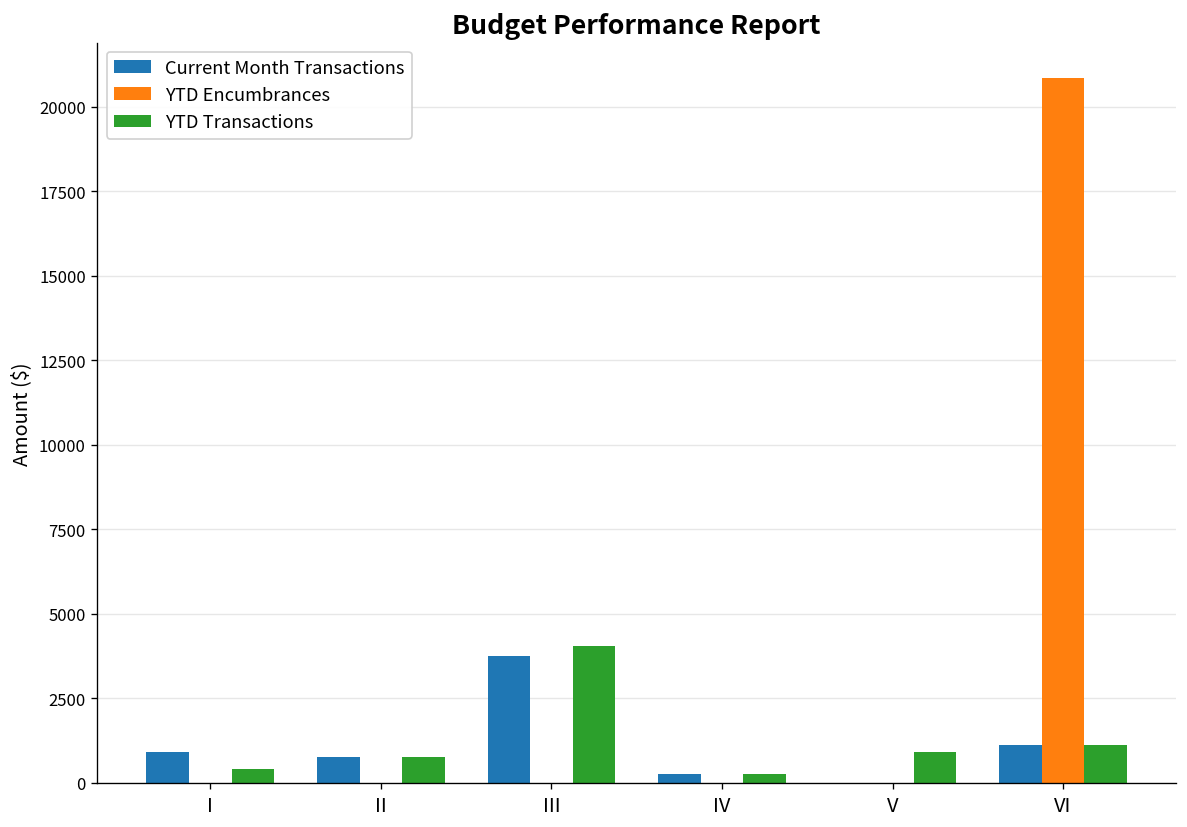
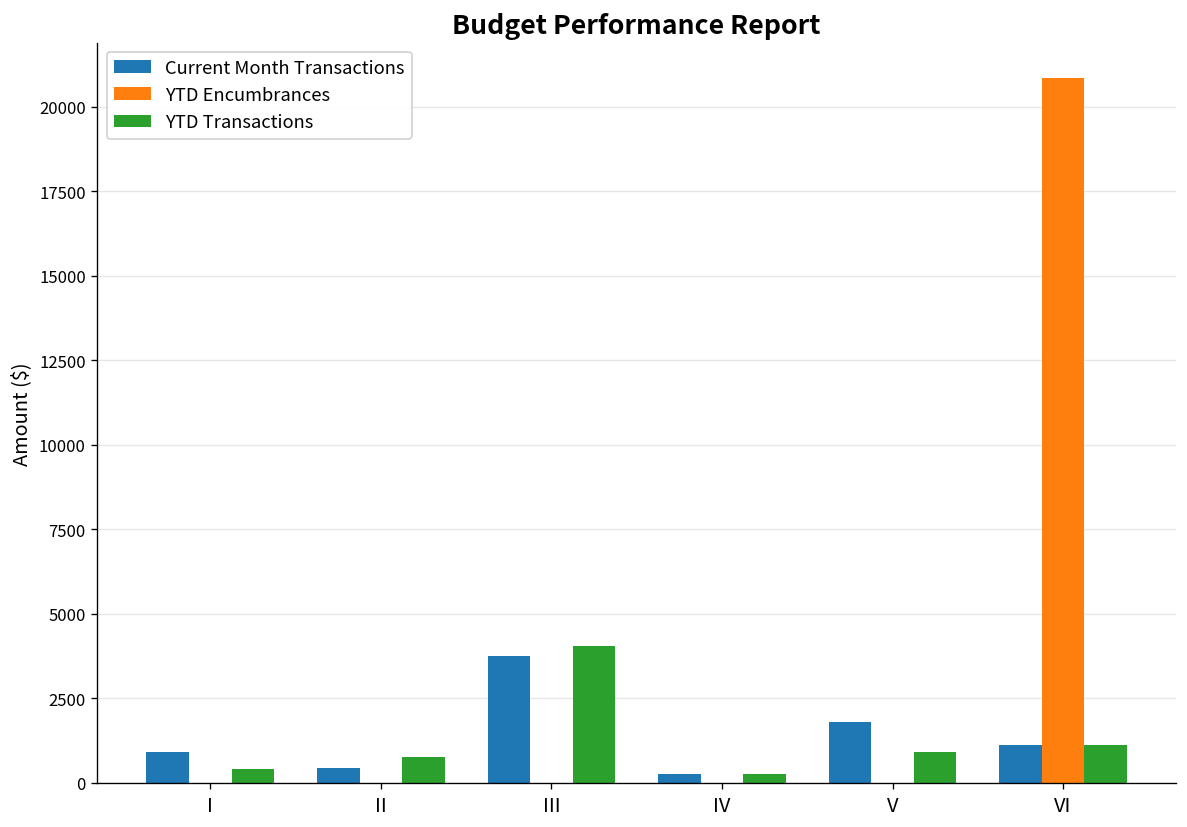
  {
    "Current Month Transactions": {
      "I": 900,
-     "II": 800,
+     "II": 400,
      "III": 3800,
      "IV": 300,
-     "V": 0,
+     "V": 1800,
      "VI": 1100
    },
    "YTD Encumbrances": {
      "I": 0,
      "II": 0,
      "III": 0,
      "IV": 0,
      "V": 0,
      "VI": 20800
    },
    "YTD Transactions": {
      "I": 400,
      "II": 800,
      "III": 4100,
      "IV": 300,
      "V": 900,
      "VI": 1100
    }
  }
